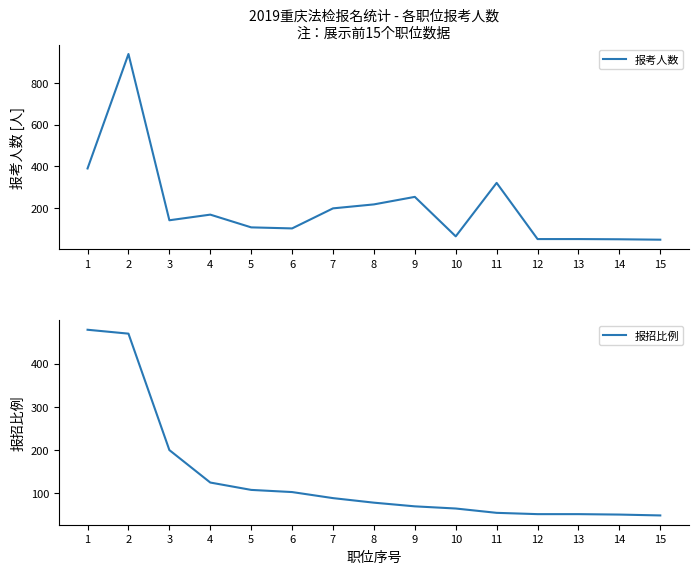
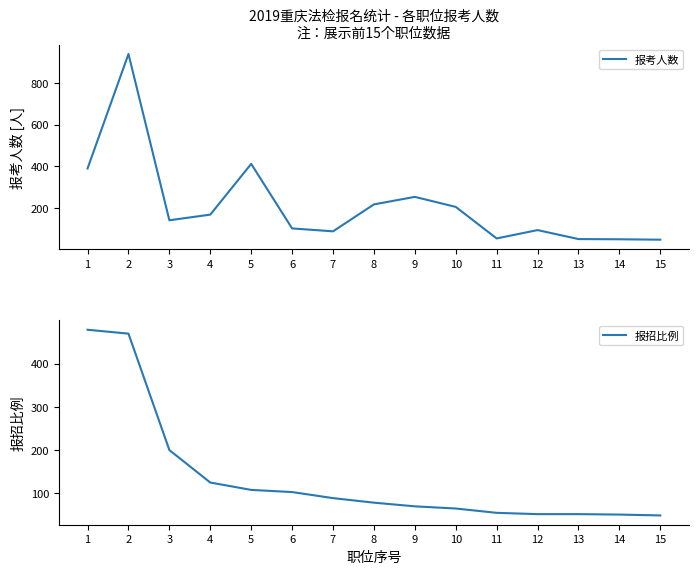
  {
    "2019重庆法检报名统计 - 各职位报考人数 注：展示前15个职位数据": {
      "1": 390,
      "2": 940,
      "3": 140,
      "4": 170,
-     "5": 110,
+     "5": 410,
      "6": 100,
-     "7": 200,
+     "7": 90,
      "8": 220,
      "9": 250,
-     "10": 70,
-     "11": 320,
-     "12": 50,
+     "10": 210,
+     "11": 60,
+     "12": 100,
      "13": 50,
      "14": 50,
      "15": 50
    }
  }
